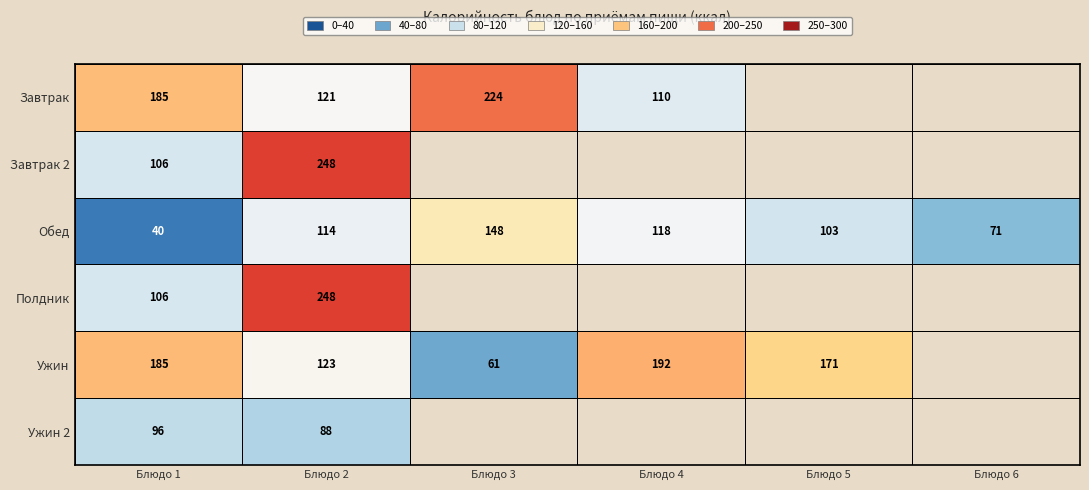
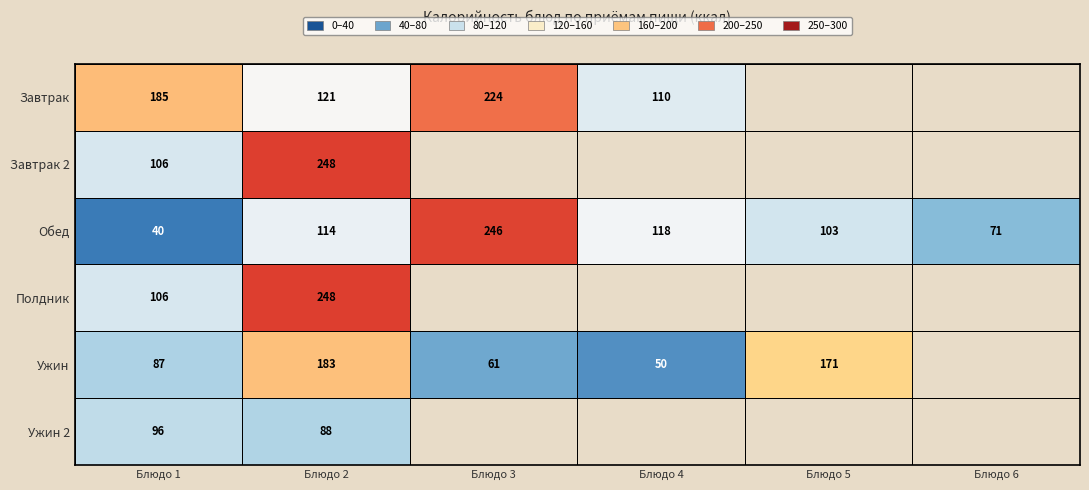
  {
    "Завтрак": {
      "Блюдо 1": 185,
      "Блюдо 2": 121,
      "Блюдо 3": 224,
      "Блюдо 4": 110
    },
    "Завтрак 2": {
      "Блюдо 1": 106,
      "Блюдо 2": 248
    },
    "Обед": {
      "Блюдо 1": 40,
      "Блюдо 2": 114,
-     "Блюдо 3": 148,
+     "Блюдо 3": 246,
      "Блюдо 4": 118,
      "Блюдо 5": 103,
      "Блюдо 6": 71
    },
    "Полдник": {
      "Блюдо 1": 106,
      "Блюдо 2": 248
    },
    "Ужин": {
-     "Блюдо 1": 185,
-     "Блюдо 2": 123,
+     "Блюдо 1": 87,
+     "Блюдо 2": 183,
      "Блюдо 3": 61,
-     "Блюдо 4": 192,
+     "Блюдо 4": 50,
      "Блюдо 5": 171
    },
    "Ужин 2": {
      "Блюдо 1": 96,
      "Блюдо 2": 88
    }
  }
